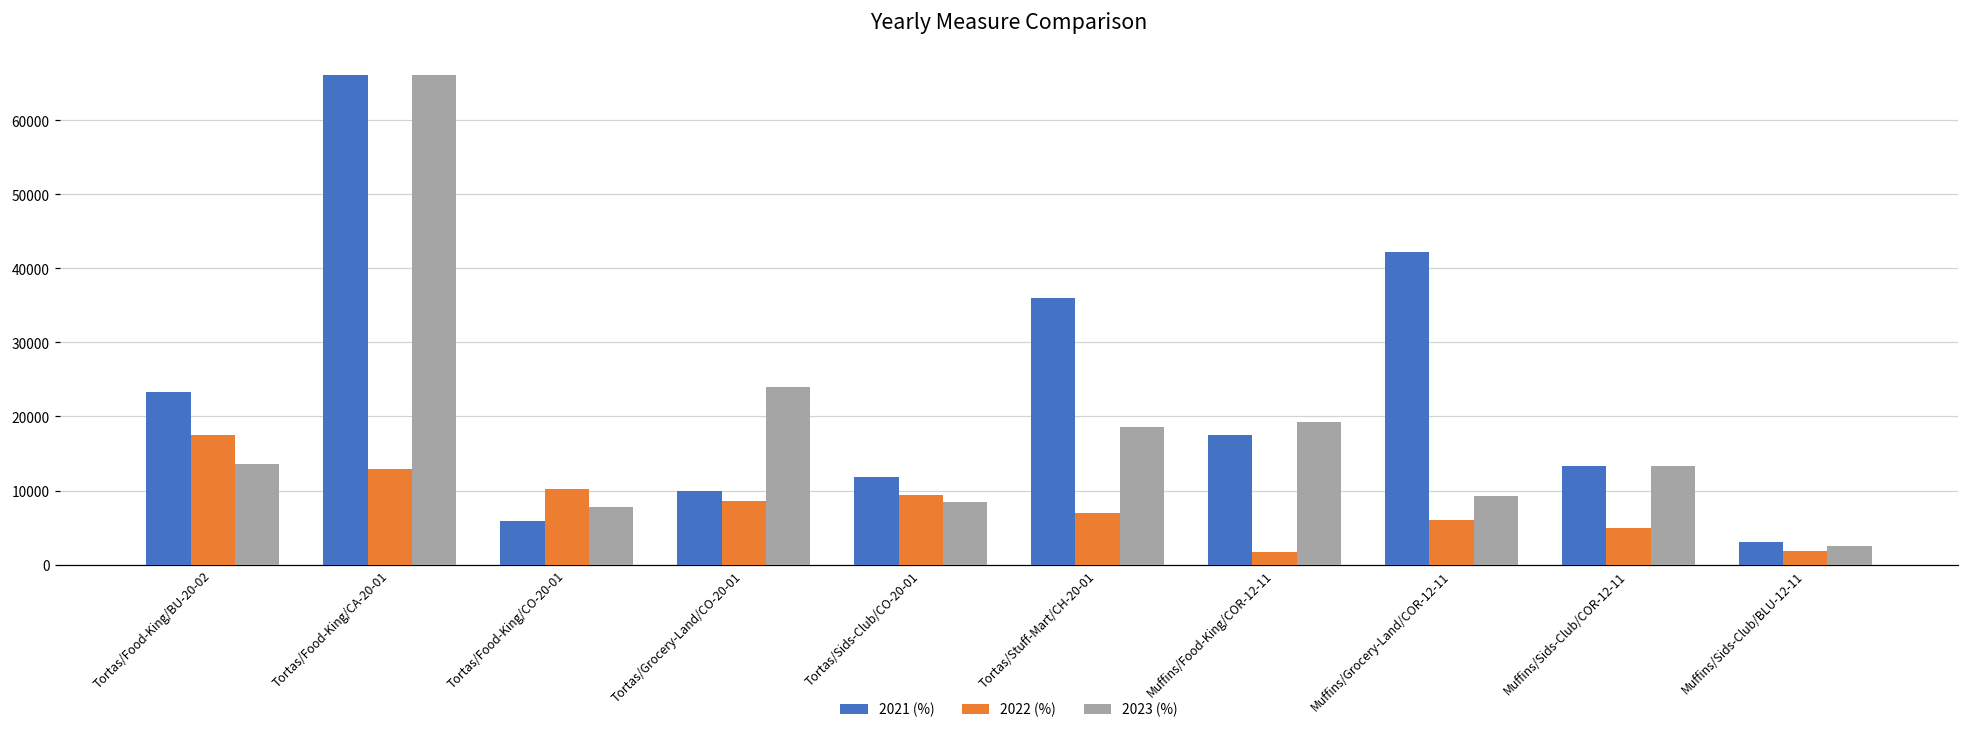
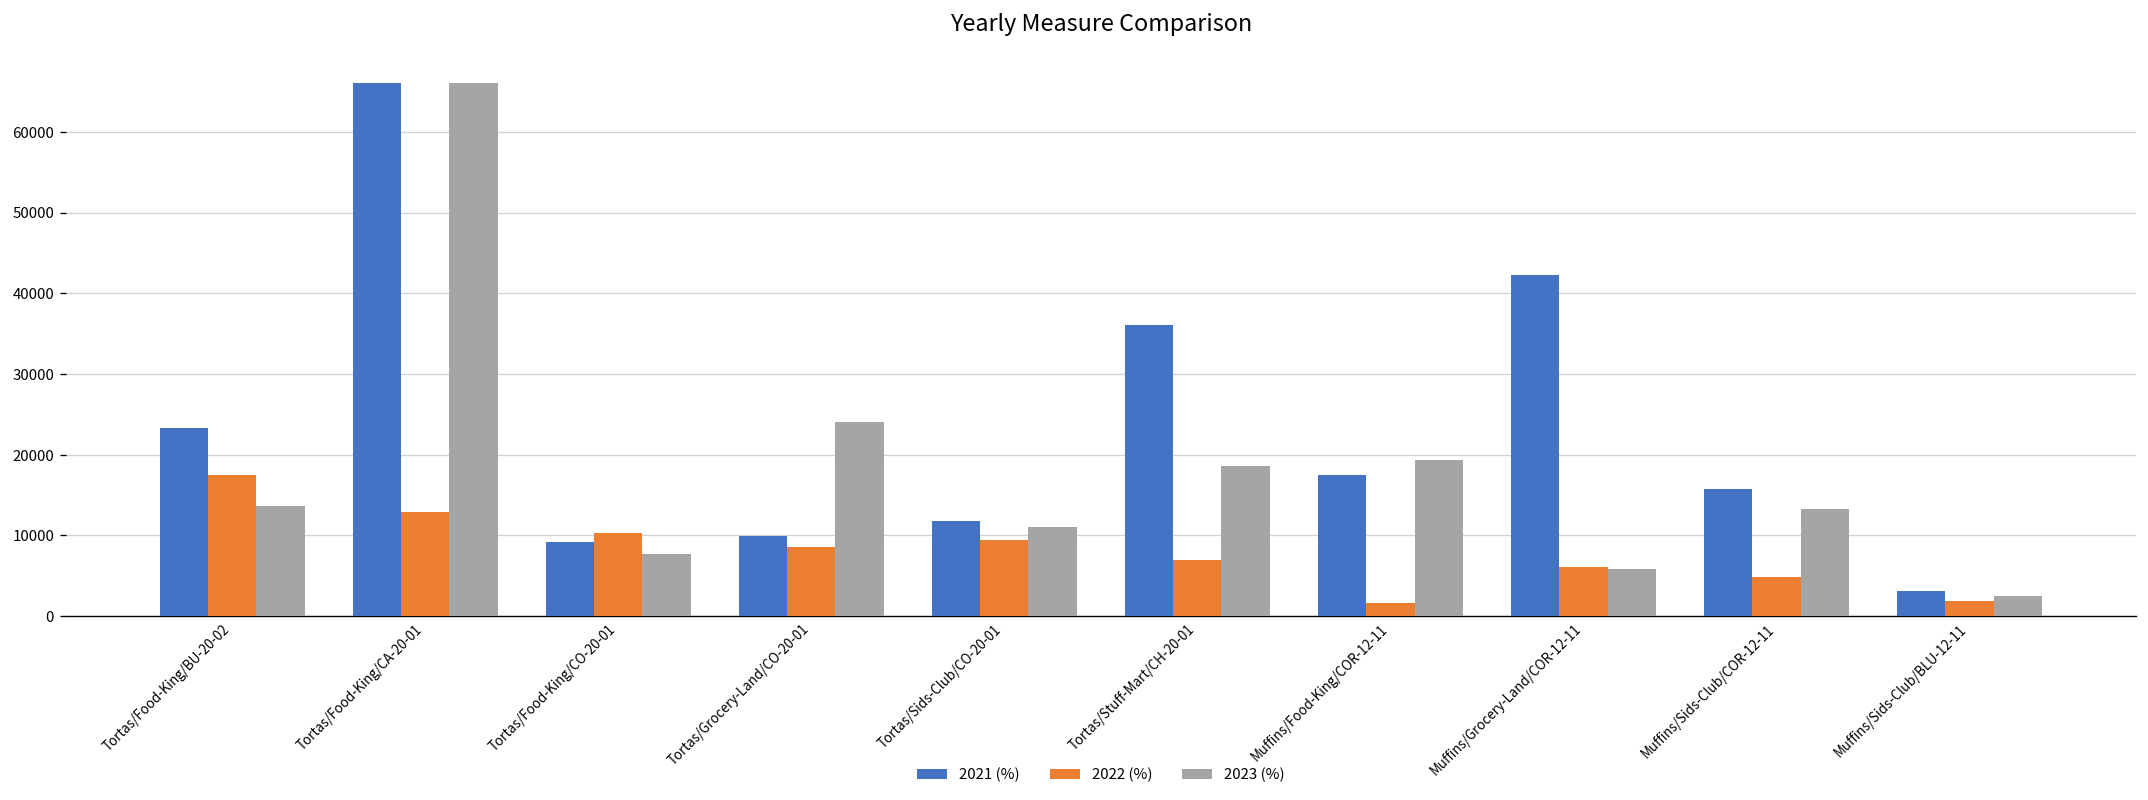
  {
    "2021 (%)": {
      "Tortas/Food-King/BU-20-02": 23000,
      "Tortas/Food-King/CA-20-01": 66000,
-     "Tortas/Food-King/CO-20-01": 6000,
+     "Tortas/Food-King/CO-20-01": 9000,
      "Tortas/Grocery-Land/CO-20-01": 10000,
      "Tortas/Sids-Club/CO-20-01": 12000,
      "Tortas/Stuff-Mart/CH-20-01": 36000,
      "Muffins/Food-King/COR-12-11": 18000,
      "Muffins/Grocery-Land/COR-12-11": 42000,
-     "Muffins/Sids-Club/COR-12-11": 13000,
+     "Muffins/Sids-Club/COR-12-11": 16000,
      "Muffins/Sids-Club/BLU-12-11": 3000
    },
    "2022 (%)": {
      "Tortas/Food-King/BU-20-02": 17000,
      "Tortas/Food-King/CA-20-01": 13000,
      "Tortas/Food-King/CO-20-01": 10000,
      "Tortas/Grocery-Land/CO-20-01": 9000,
      "Tortas/Sids-Club/CO-20-01": 9000,
      "Tortas/Stuff-Mart/CH-20-01": 7000,
      "Muffins/Food-King/COR-12-11": 2000,
      "Muffins/Grocery-Land/COR-12-11": 6000,
      "Muffins/Sids-Club/COR-12-11": 5000,
      "Muffins/Sids-Club/BLU-12-11": 2000
    },
    "2023 (%)": {
      "Tortas/Food-King/BU-20-02": 14000,
      "Tortas/Food-King/CA-20-01": 66000,
      "Tortas/Food-King/CO-20-01": 8000,
      "Tortas/Grocery-Land/CO-20-01": 24000,
-     "Tortas/Sids-Club/CO-20-01": 8000,
+     "Tortas/Sids-Club/CO-20-01": 11000,
      "Tortas/Stuff-Mart/CH-20-01": 19000,
      "Muffins/Food-King/COR-12-11": 19000,
-     "Muffins/Grocery-Land/COR-12-11": 9000,
+     "Muffins/Grocery-Land/COR-12-11": 6000,
      "Muffins/Sids-Club/COR-12-11": 13000,
      "Muffins/Sids-Club/BLU-12-11": 2000
    }
  }
